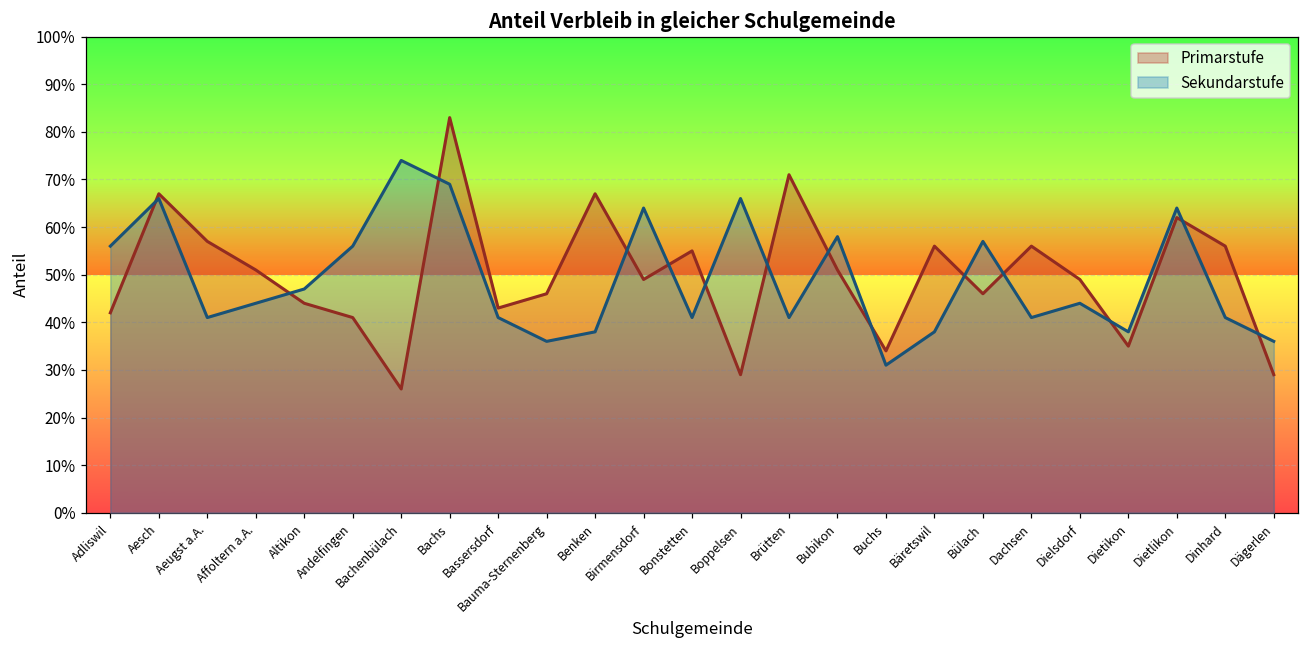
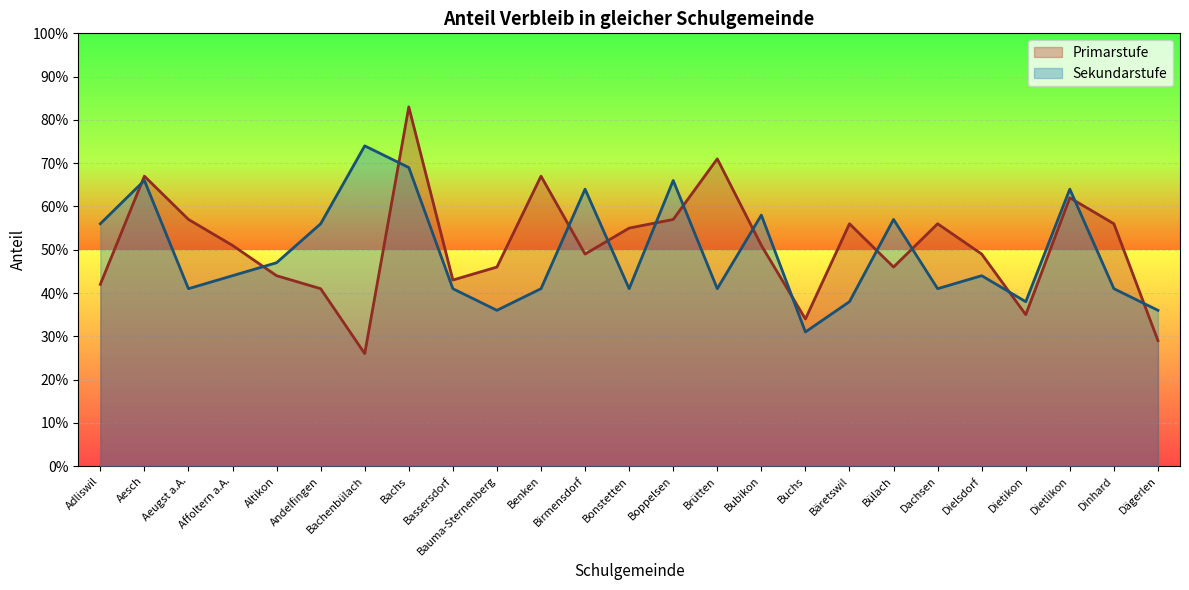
  {
    "Primarstufe": {
      "Adliswil": "42%",
      "Aesch": "67%",
      "Aeugst a.A.": "57%",
      "Affoltern a.A.": "51%",
      "Altikon": "44%",
      "Andelfingen": "41%",
      "Bachenbülach": "26%",
      "Bachs": "83%",
      "Bassersdorf": "43%",
      "Bauma-Sternenberg": "46%",
      "Benken": "67%",
      "Birmensdorf": "49%",
      "Bonstetten": "55%",
-     "Boppelsen": "29%",
+     "Boppelsen": "57%",
      "Brütten": "71%",
      "Bubikon": "51%",
      "Buchs": "34%",
      "Bäretswil": "56%",
      "Bülach": "46%",
      "Dachsen": "56%",
      "Dielsdorf": "49%",
      "Dietikon": "35%",
      "Dietlikon": "62%",
      "Dinhard": "56%",
      "Dägerlen": "29%"
    },
    "Sekundarstufe": {
      "Adliswil": "56%",
      "Aesch": "66%",
      "Aeugst a.A.": "41%",
      "Affoltern a.A.": "44%",
      "Altikon": "47%",
      "Andelfingen": "56%",
      "Bachenbülach": "74%",
      "Bachs": "69%",
      "Bassersdorf": "41%",
      "Bauma-Sternenberg": "36%",
-     "Benken": "38%",
+     "Benken": "41%",
      "Birmensdorf": "64%",
      "Bonstetten": "41%",
      "Boppelsen": "66%",
      "Brütten": "41%",
      "Bubikon": "58%",
      "Buchs": "31%",
      "Bäretswil": "38%",
      "Bülach": "57%",
      "Dachsen": "41%",
      "Dielsdorf": "44%",
      "Dietikon": "38%",
      "Dietlikon": "64%",
      "Dinhard": "41%",
      "Dägerlen": "36%"
    }
  }
